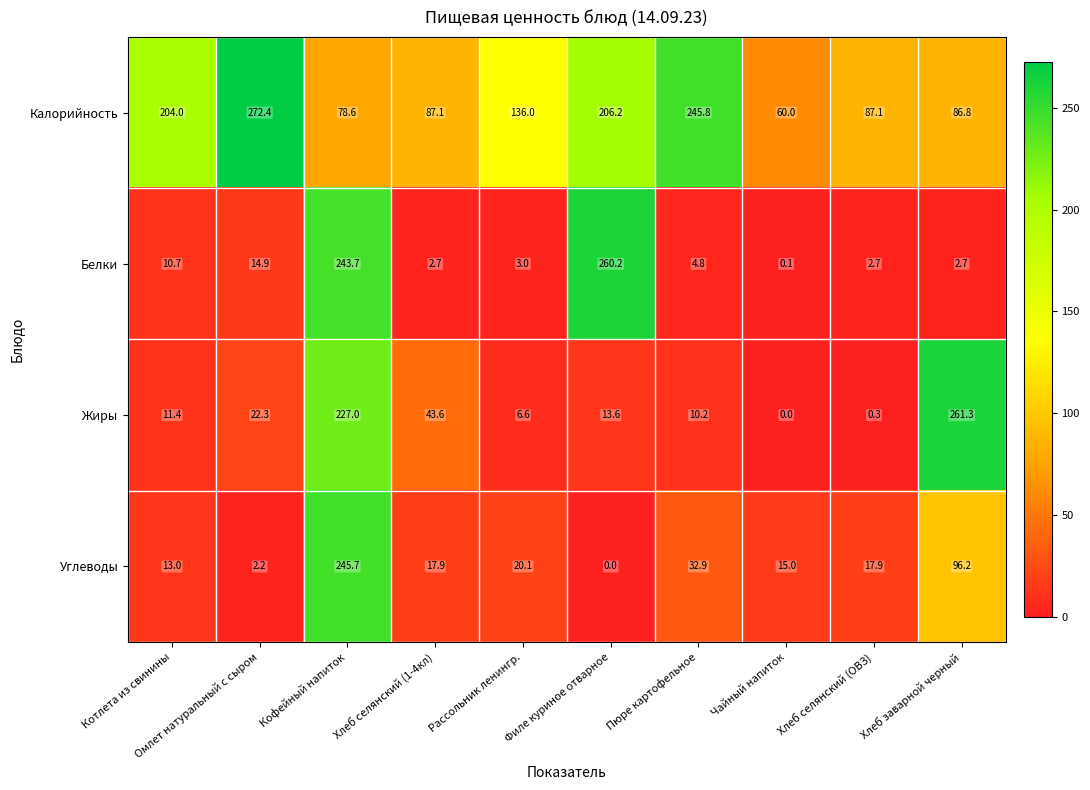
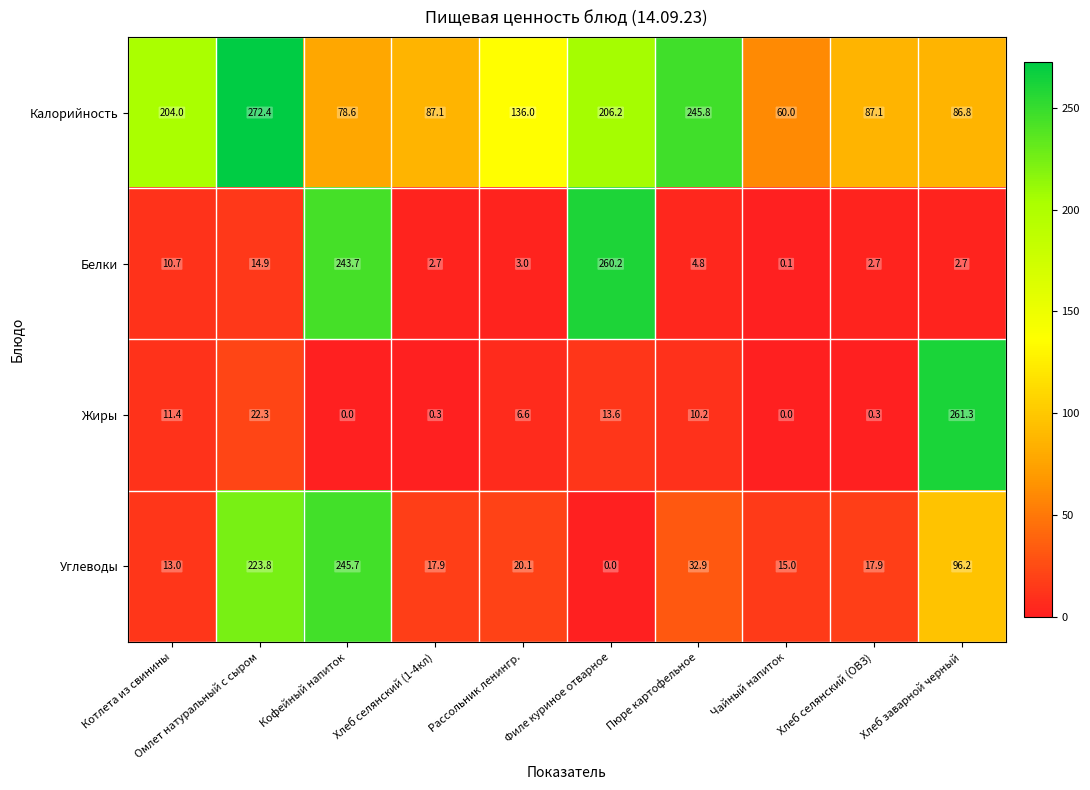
  {
    "Жиры": {
-     "Кофейный напиток": 227.0,
-     "Хлеб селянский (1-4кл)": 43.6
+     "Кофейный напиток": 0.0,
+     "Хлеб селянский (1-4кл)": 0.3
    },
    "Углеводы": {
-     "Омлет натуральный с сыром": 2.2
+     "Омлет натуральный с сыром": 223.8
    }
  }
